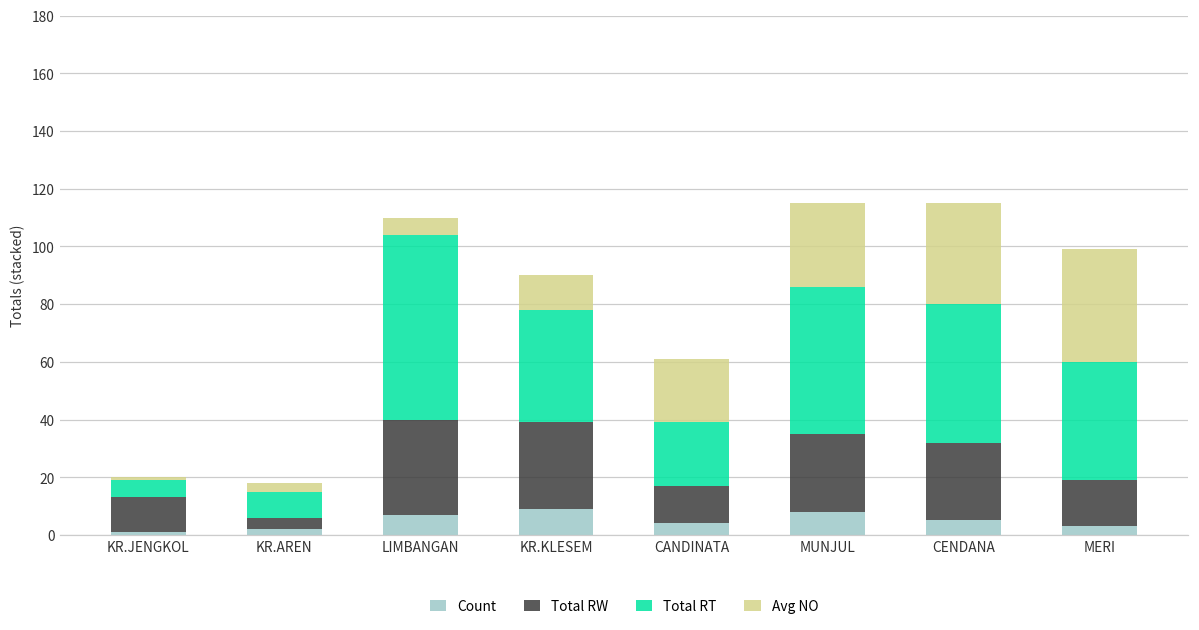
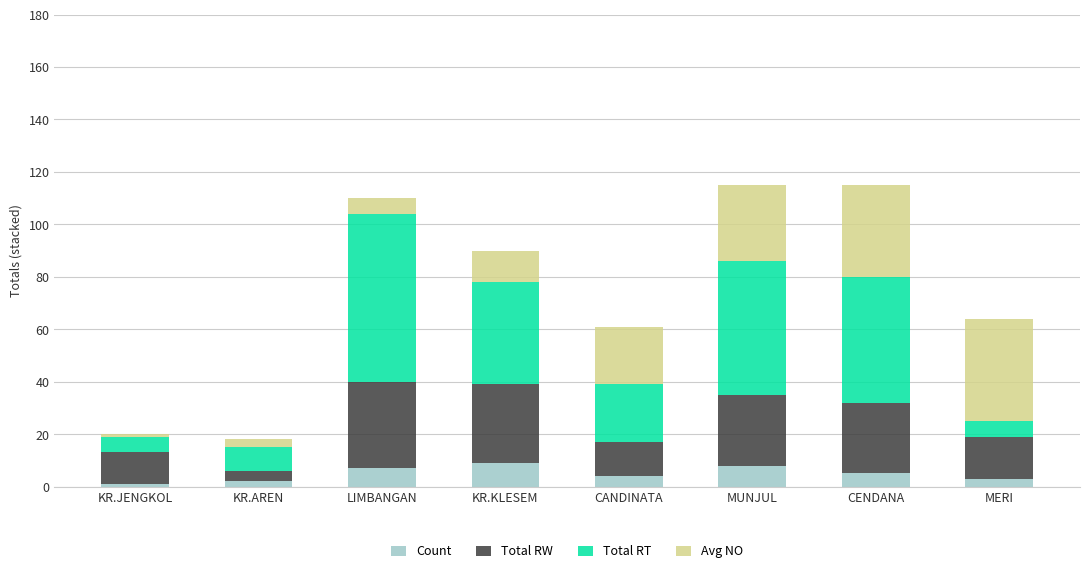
  {
    "Count": {
      "KR.JENGKOL": 1,
      "KR.AREN": 2,
      "LIMBANGAN": 7,
      "KR.KLESEM": 9,
      "CANDINATA": 4,
      "MUNJUL": 8,
      "CENDANA": 5,
      "MERI": 3
    },
    "Total RW": {
      "KR.JENGKOL": 12,
      "KR.AREN": 4,
      "LIMBANGAN": 33,
      "KR.KLESEM": 30,
      "CANDINATA": 13,
      "MUNJUL": 27,
      "CENDANA": 27,
      "MERI": 16
    },
    "Total RT": {
      "KR.JENGKOL": 6,
      "KR.AREN": 9,
      "LIMBANGAN": 64,
      "KR.KLESEM": 39,
      "CANDINATA": 22,
      "MUNJUL": 51,
      "CENDANA": 48,
-     "MERI": 41
+     "MERI": 6
    },
    "Avg NO": {
      "KR.JENGKOL": 1,
      "KR.AREN": 3,
      "LIMBANGAN": 6,
      "KR.KLESEM": 12,
      "CANDINATA": 22,
      "MUNJUL": 29,
      "CENDANA": 35,
      "MERI": 39
    }
  }
